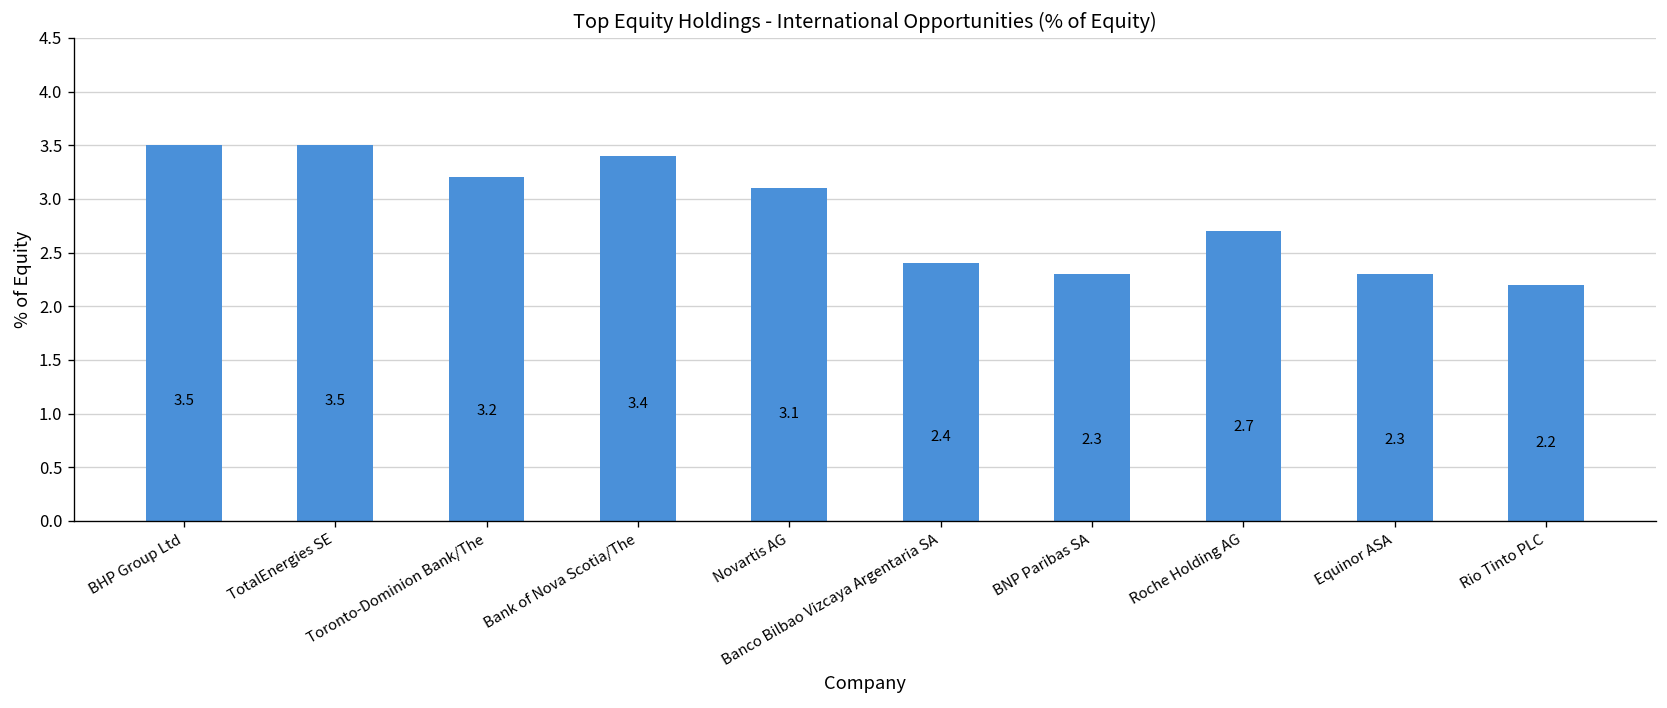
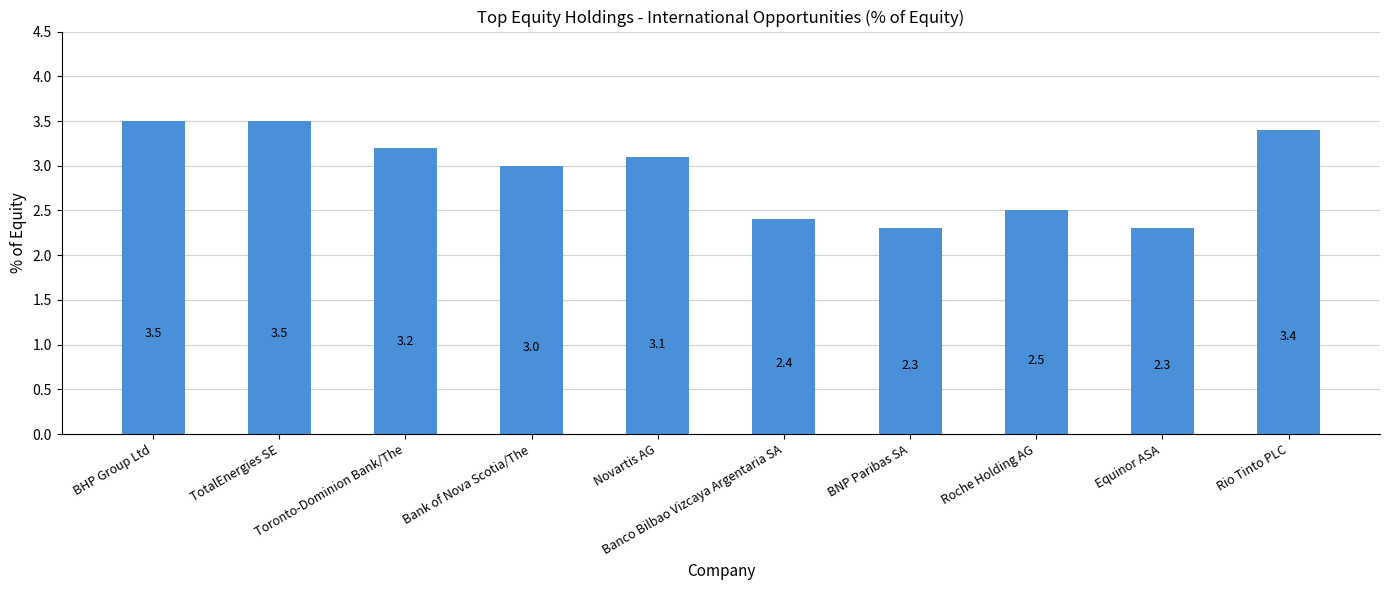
  {
    "BHP Group Ltd": 3.5,
    "TotalEnergies SE": 3.5,
    "Toronto-Dominion Bank/The": 3.2,
-   "Bank of Nova Scotia/The": 3.4,
+   "Bank of Nova Scotia/The": 3.0,
    "Novartis AG": 3.1,
    "Banco Bilbao Vizcaya Argentaria SA": 2.4,
    "BNP Paribas SA": 2.3,
-   "Roche Holding AG": 2.7,
+   "Roche Holding AG": 2.5,
    "Equinor ASA": 2.3,
-   "Rio Tinto PLC": 2.2
+   "Rio Tinto PLC": 3.4
  }
